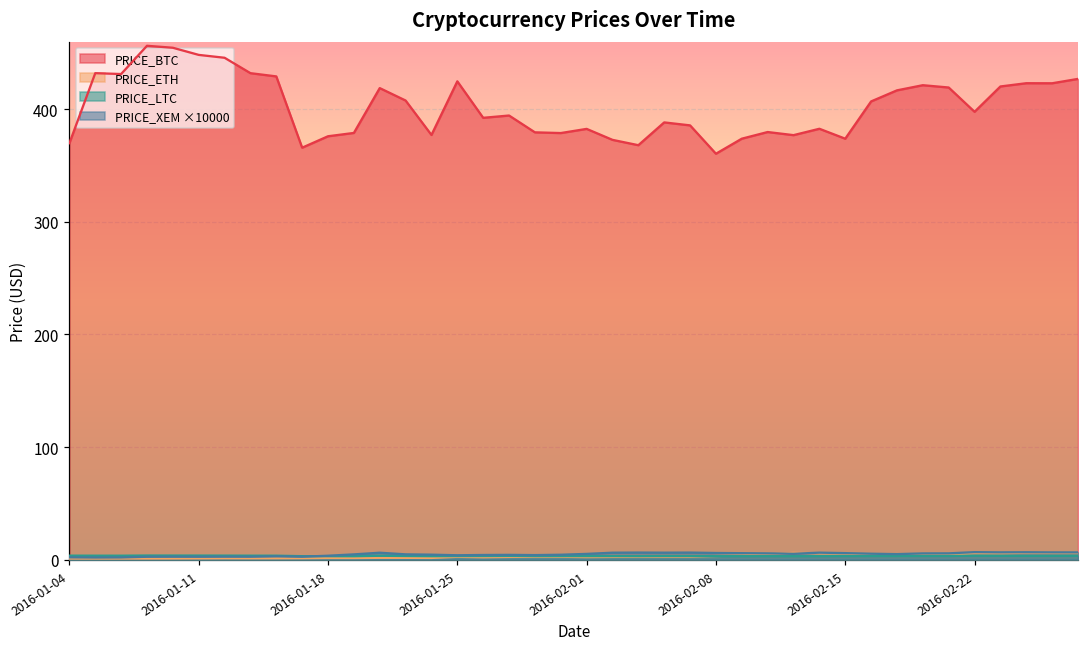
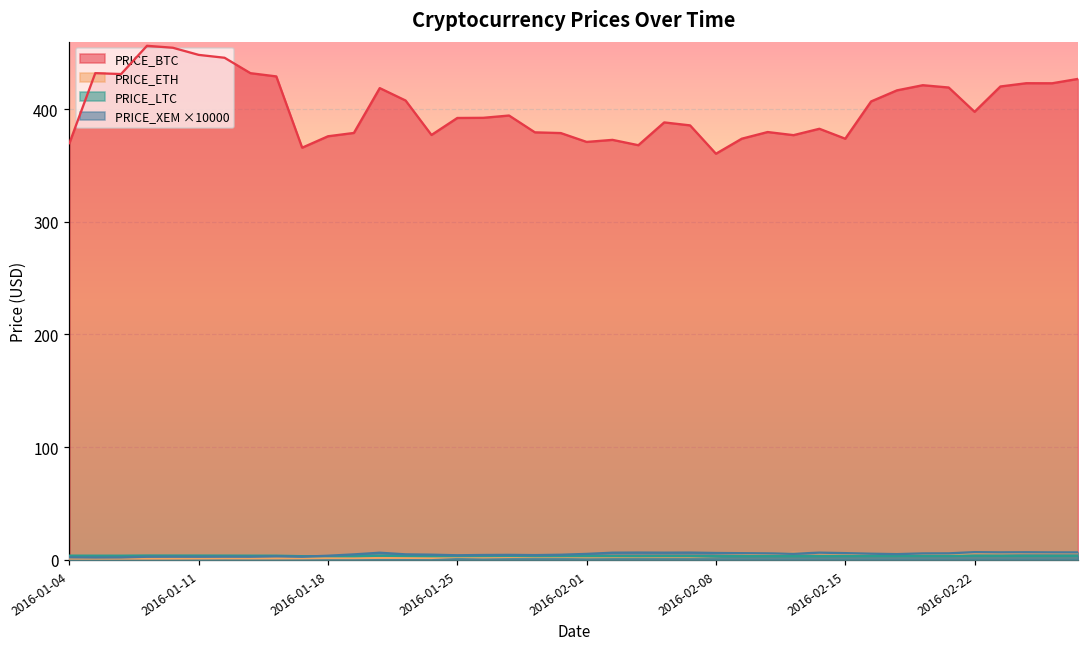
  {
    "PRICE_BTC": {
      "2016-01-04": 370,
      "2016-01-18": 376,
-     "2016-01-25": 425,
-     "2016-02-01": 383,
+     "2016-01-25": 392,
+     "2016-02-01": 371,
      "2016-02-08": 361,
      "2016-02-15": 374,
      "2016-02-22": 398
    }
  }
